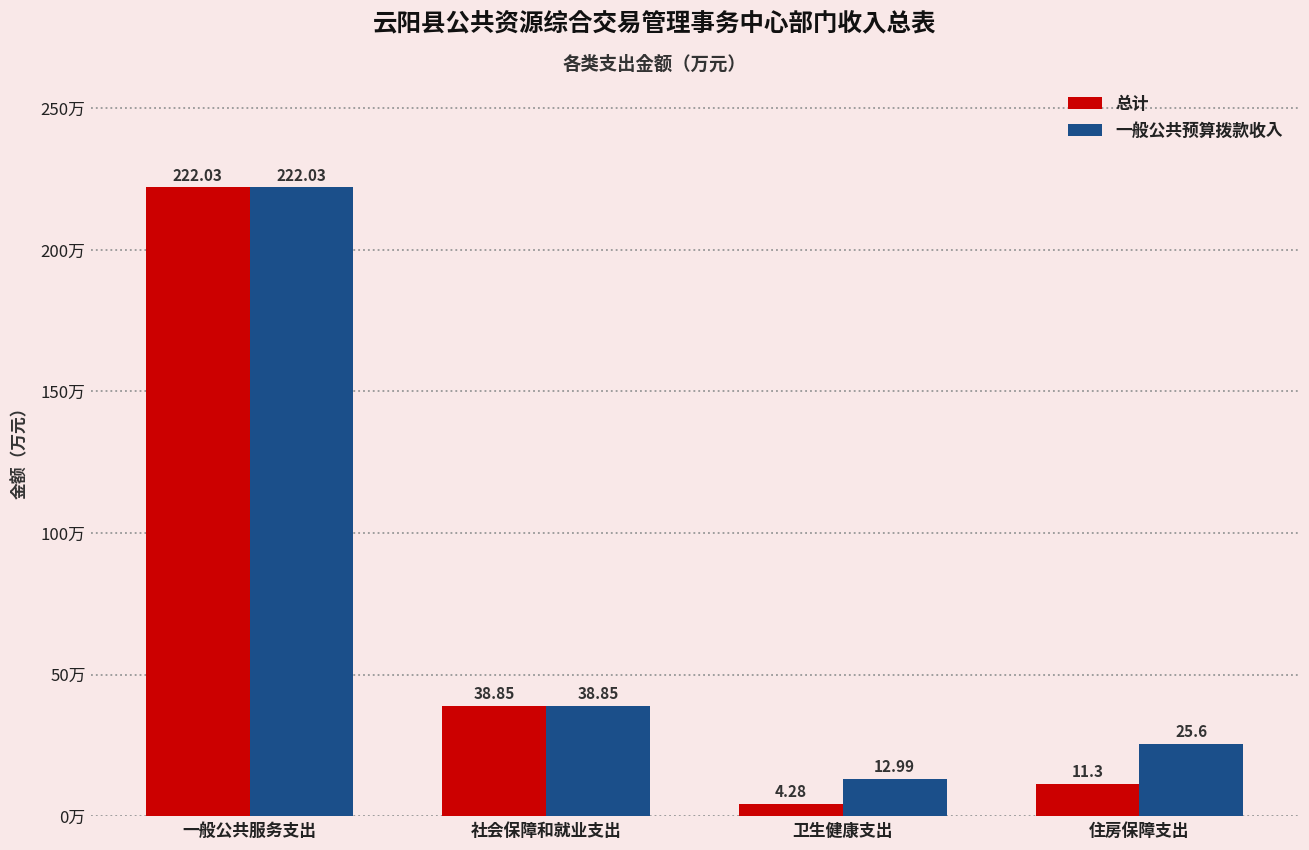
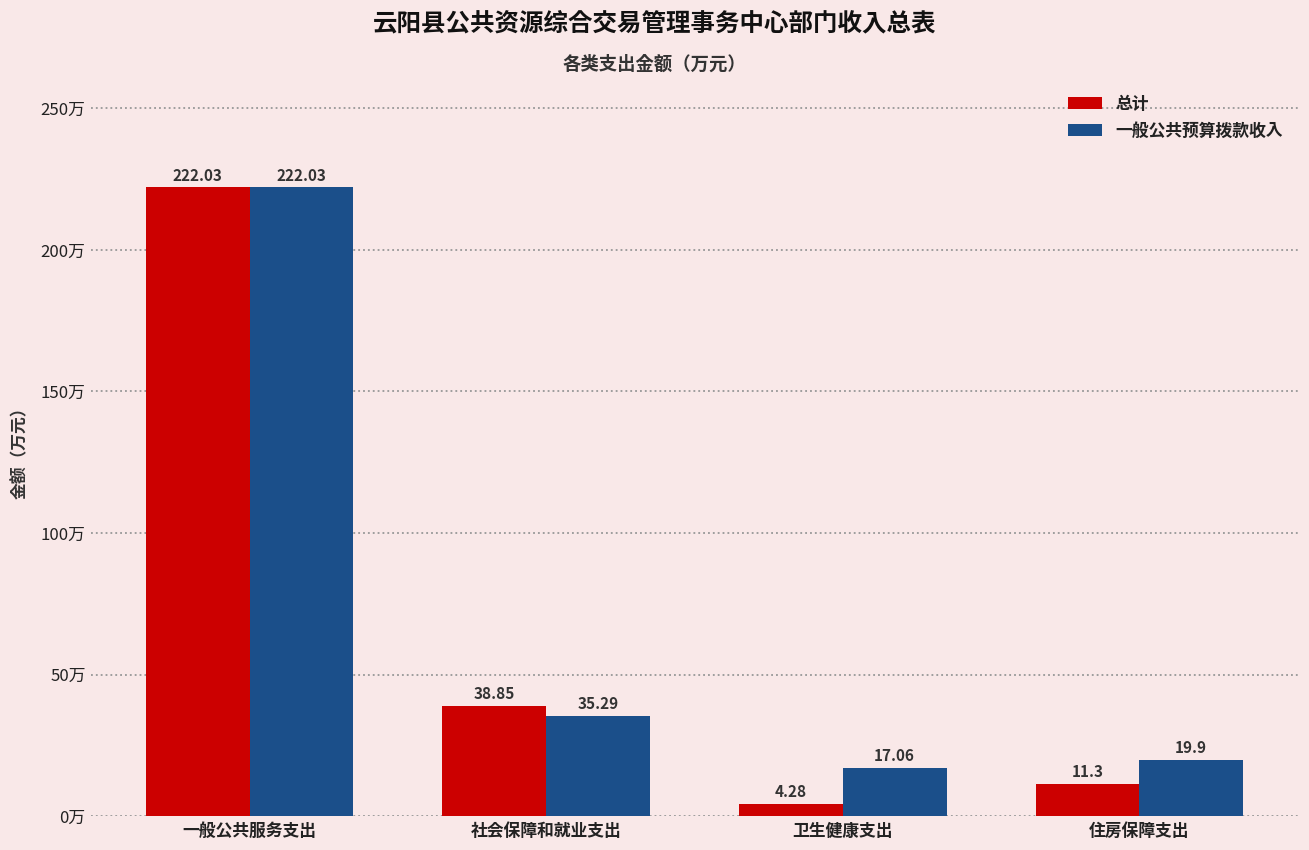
  {
    "总计": {
      "一般公共服务支出": 222.03,
      "社会保障和就业支出": 38.85,
      "卫生健康支出": 4.28,
      "住房保障支出": 11.3
    },
    "一般公共预算拨款收入": {
      "一般公共服务支出": 222.03,
-     "社会保障和就业支出": 38.85,
-     "卫生健康支出": 12.99,
-     "住房保障支出": 25.6
+     "社会保障和就业支出": 35.29,
+     "卫生健康支出": 17.06,
+     "住房保障支出": 19.9
    }
  }
